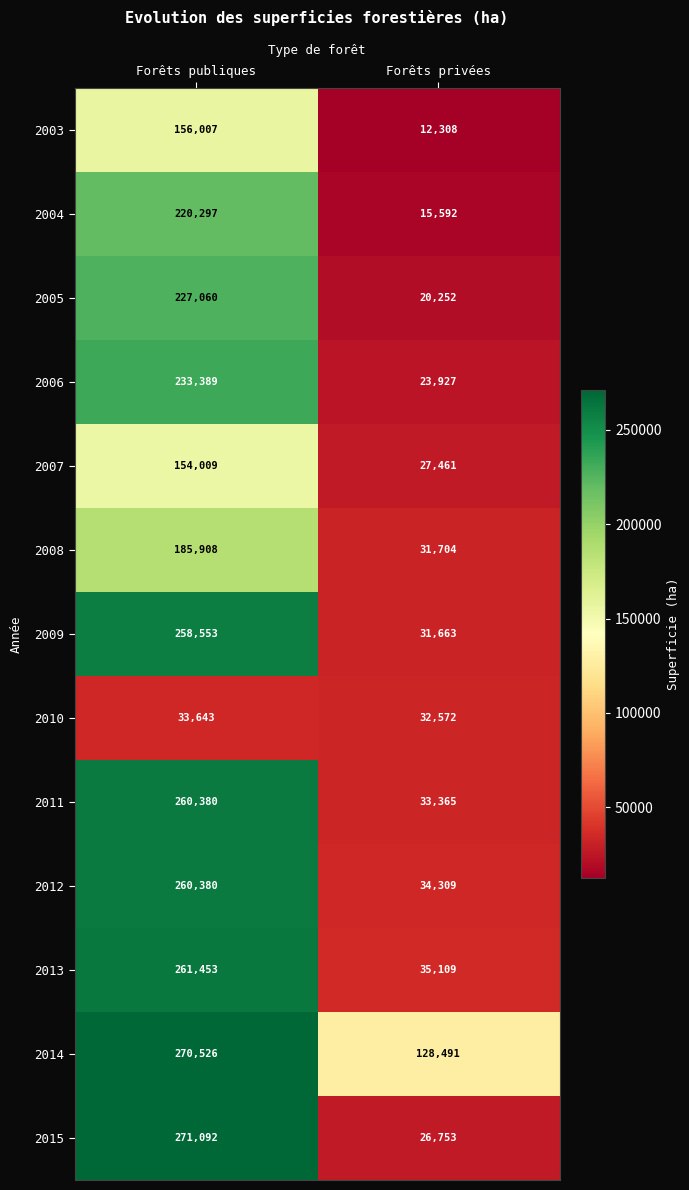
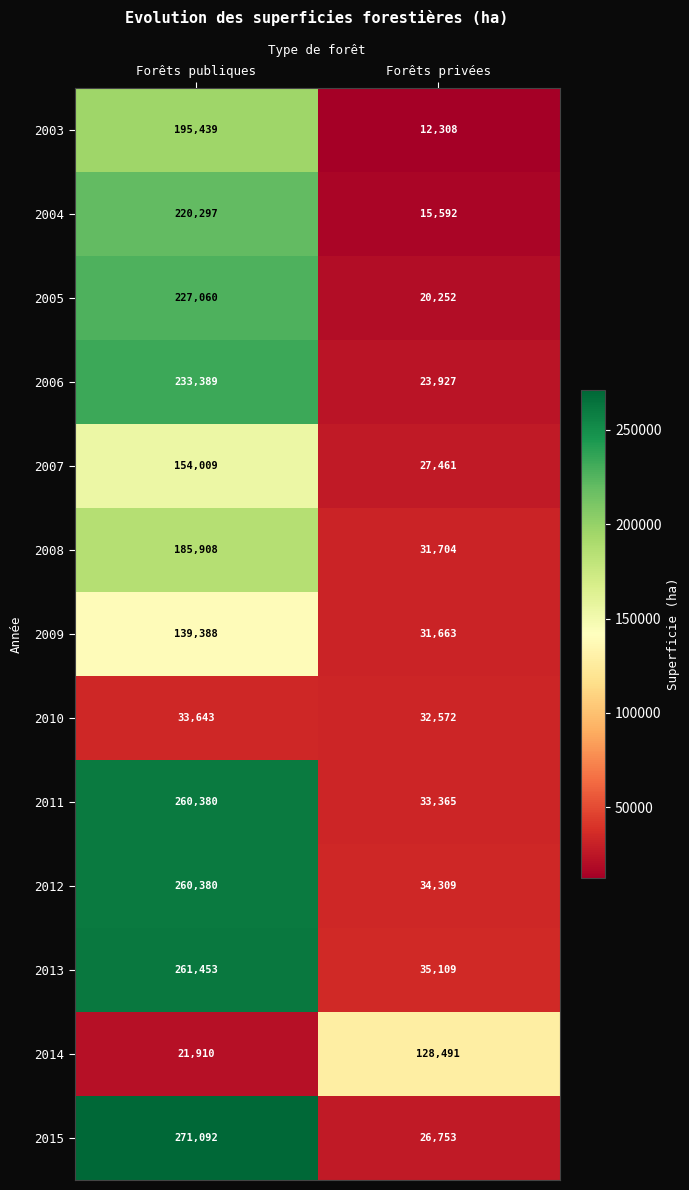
  {
    "2003": {
-     "Forêts publiques": "156,007",
+     "Forêts publiques": "195,439",
      "Forêts privées": "12,308"
    },
    "2004": {
      "Forêts publiques": "220,297",
      "Forêts privées": "15,592"
    },
    "2005": {
      "Forêts publiques": "227,060",
      "Forêts privées": "20,252"
    },
    "2006": {
      "Forêts publiques": "233,389",
      "Forêts privées": "23,927"
    },
    "2007": {
      "Forêts publiques": "154,009",
      "Forêts privées": "27,461"
    },
    "2008": {
      "Forêts publiques": "185,908",
      "Forêts privées": "31,704"
    },
    "2009": {
-     "Forêts publiques": "258,553",
+     "Forêts publiques": "139,388",
      "Forêts privées": "31,663"
    },
    "2010": {
      "Forêts publiques": "33,643",
      "Forêts privées": "32,572"
    },
    "2011": {
      "Forêts publiques": "260,380",
      "Forêts privées": "33,365"
    },
    "2012": {
      "Forêts publiques": "260,380",
      "Forêts privées": "34,309"
    },
    "2013": {
      "Forêts publiques": "261,453",
      "Forêts privées": "35,109"
    },
    "2014": {
-     "Forêts publiques": "270,526",
+     "Forêts publiques": "21,910",
      "Forêts privées": "128,491"
    },
    "2015": {
      "Forêts publiques": "271,092",
      "Forêts privées": "26,753"
    }
  }
